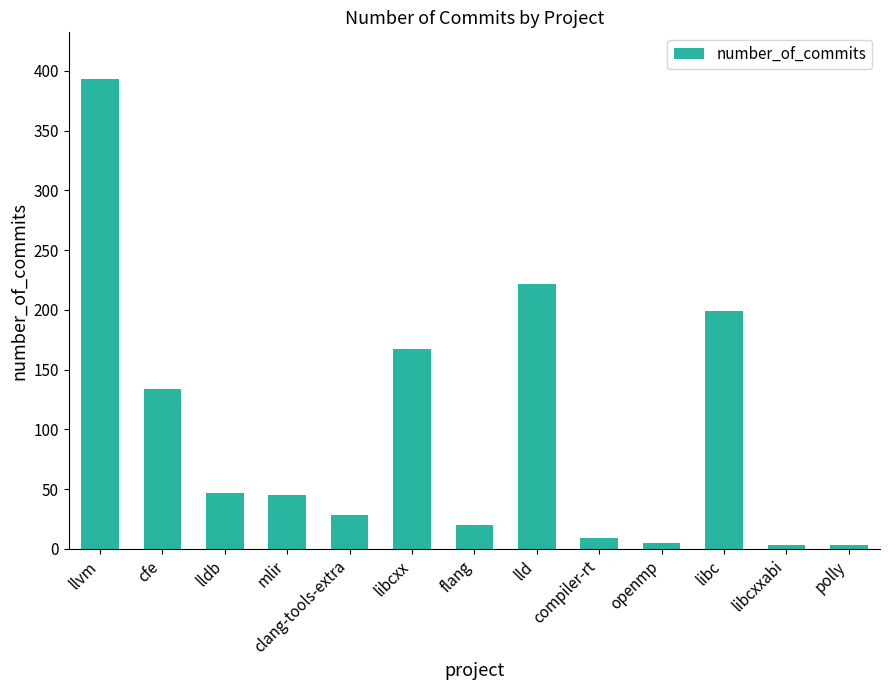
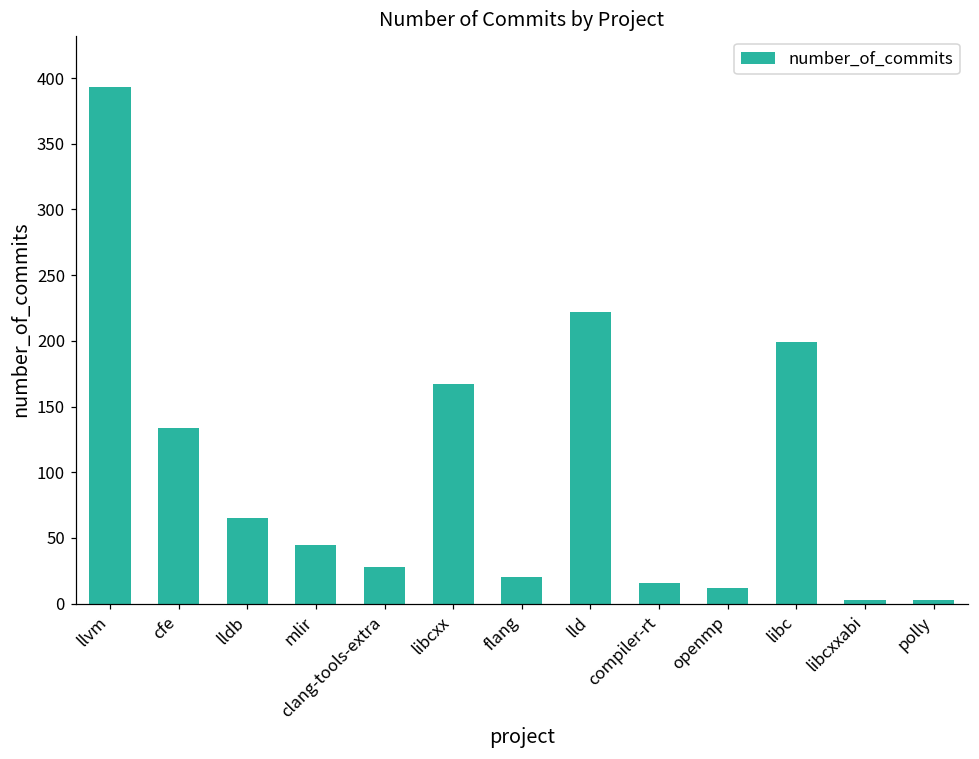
  {
    "llvm": 393,
    "cfe": 134,
-   "lldb": 47,
+   "lldb": 65,
    "mlir": 45,
    "clang-tools-extra": 28,
    "libcxx": 167,
    "flang": 20,
    "lld": 222,
-   "compiler-rt": 9,
-   "openmp": 5,
+   "compiler-rt": 16,
+   "openmp": 12,
    "libc": 199,
    "libcxxabi": 3,
    "polly": 3
  }
